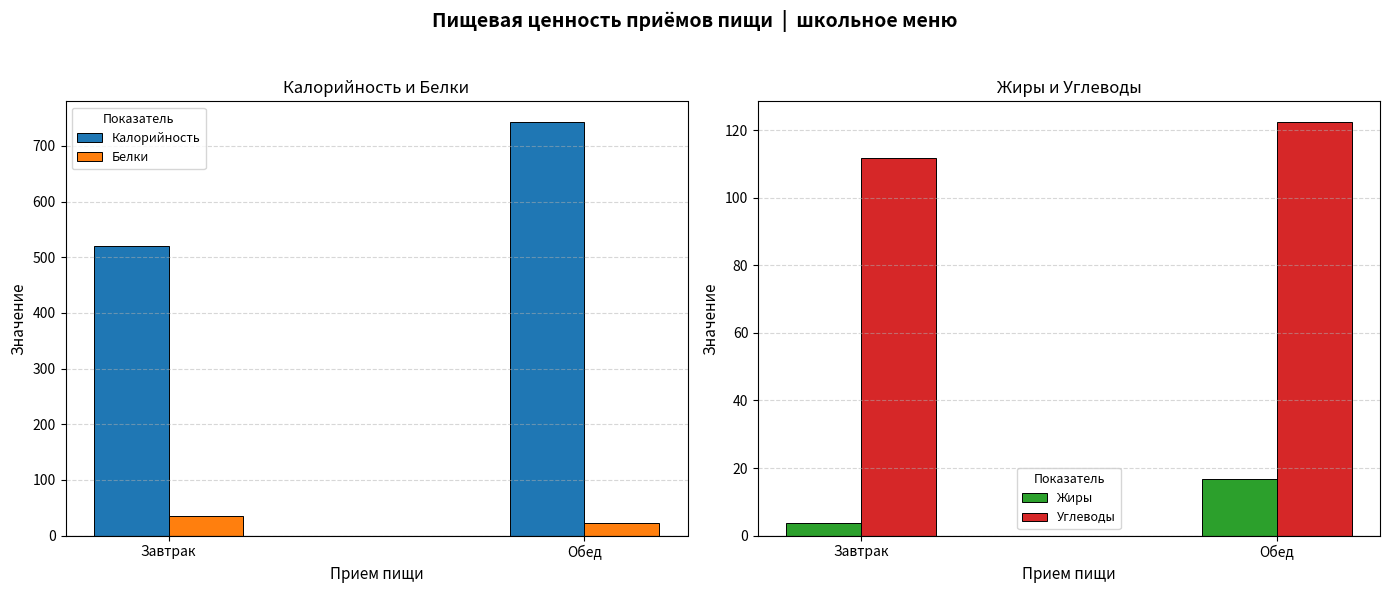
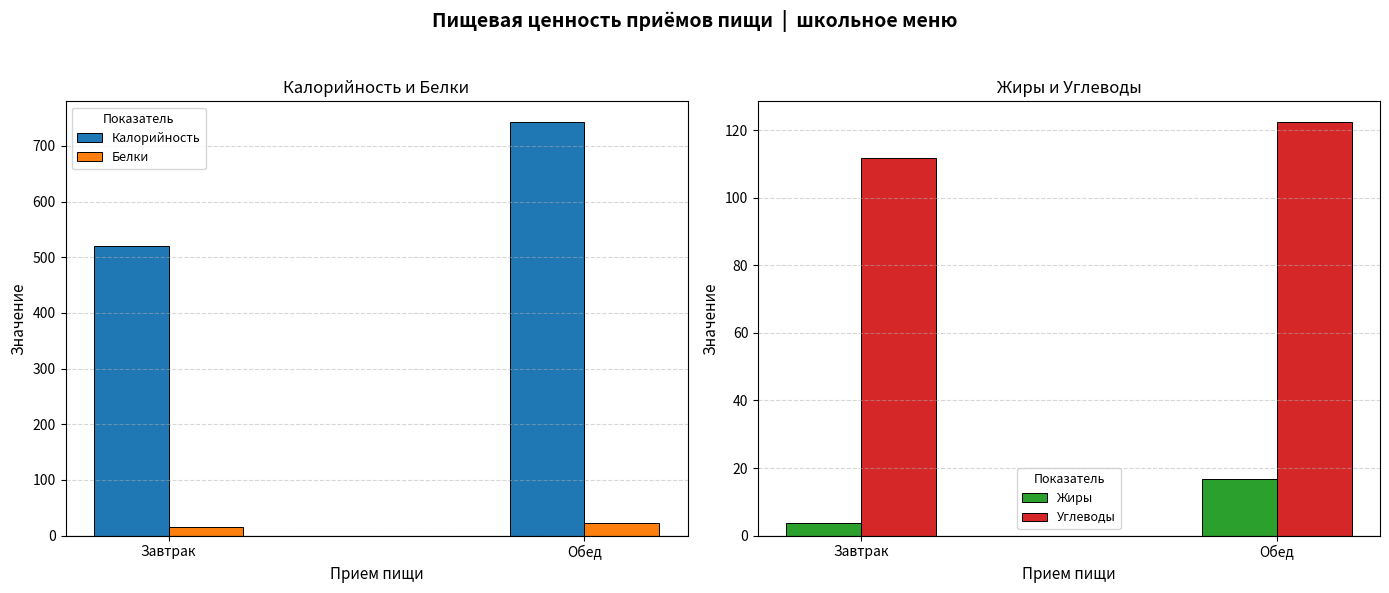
  {
    "Калорийность и Белки": {
      "Калорийность": {
        "Завтрак": 520,
        "Обед": 740
      },
      "Белки": {
-       "Завтрак": 40,
+       "Завтрак": 20,
        "Обед": 20
      }
    },
    "Жиры и Углеводы": {
      "Жиры": {
        "Завтрак": 4,
        "Обед": 17
      },
      "Углеводы": {
        "Завтрак": 112,
        "Обед": 122
      }
    }
  }
